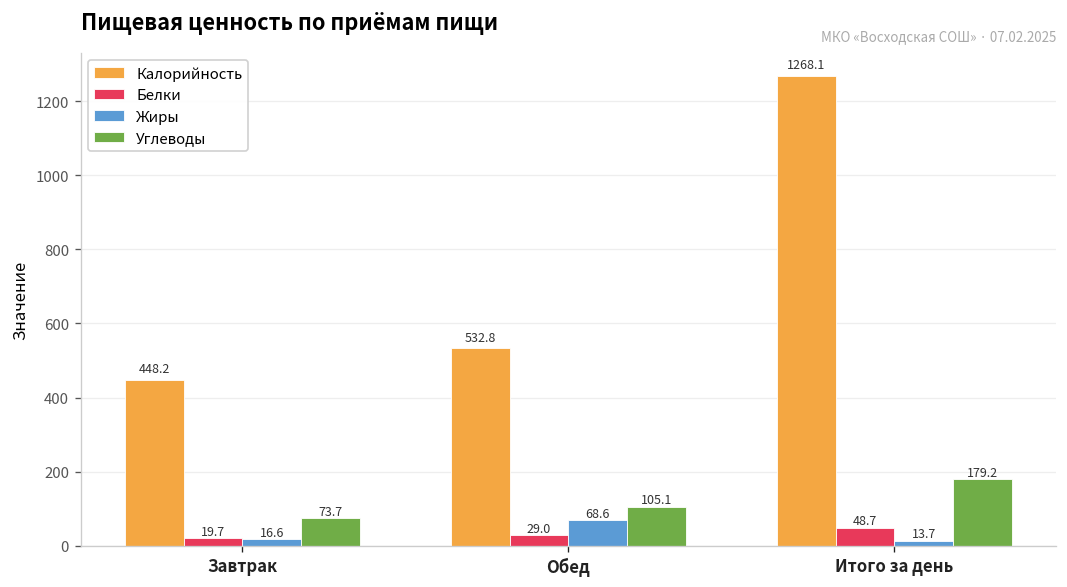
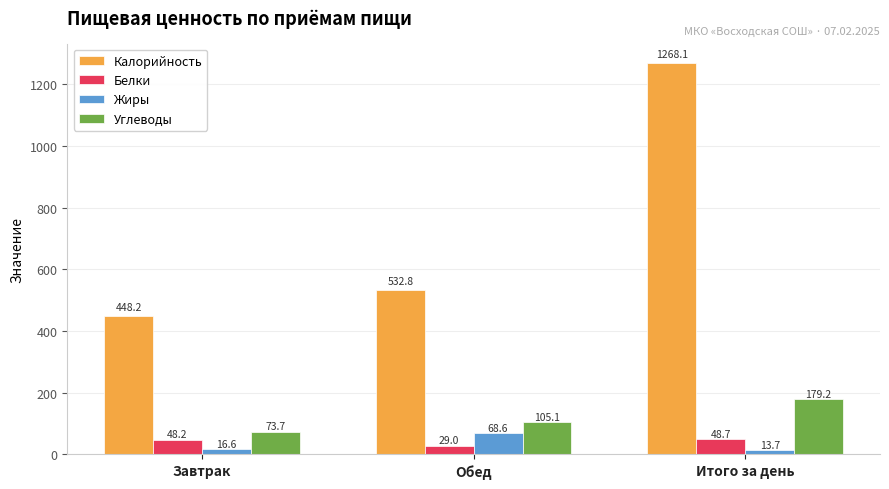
  {
    "Калорийность": {
      "Завтрак": 448.2,
      "Обед": 532.8,
      "Итого за день": 1268.1
    },
    "Белки": {
-     "Завтрак": 19.7,
+     "Завтрак": 48.2,
      "Обед": 29.0,
      "Итого за день": 48.7
    },
    "Жиры": {
      "Завтрак": 16.6,
      "Обед": 68.6,
      "Итого за день": 13.7
    },
    "Углеводы": {
      "Завтрак": 73.7,
      "Обед": 105.1,
      "Итого за день": 179.2
    }
  }
